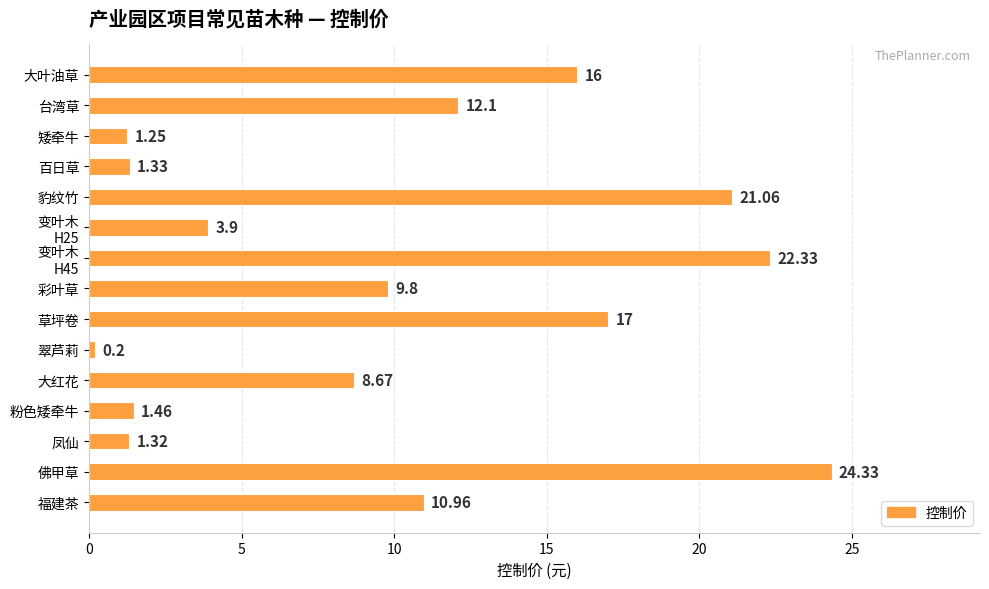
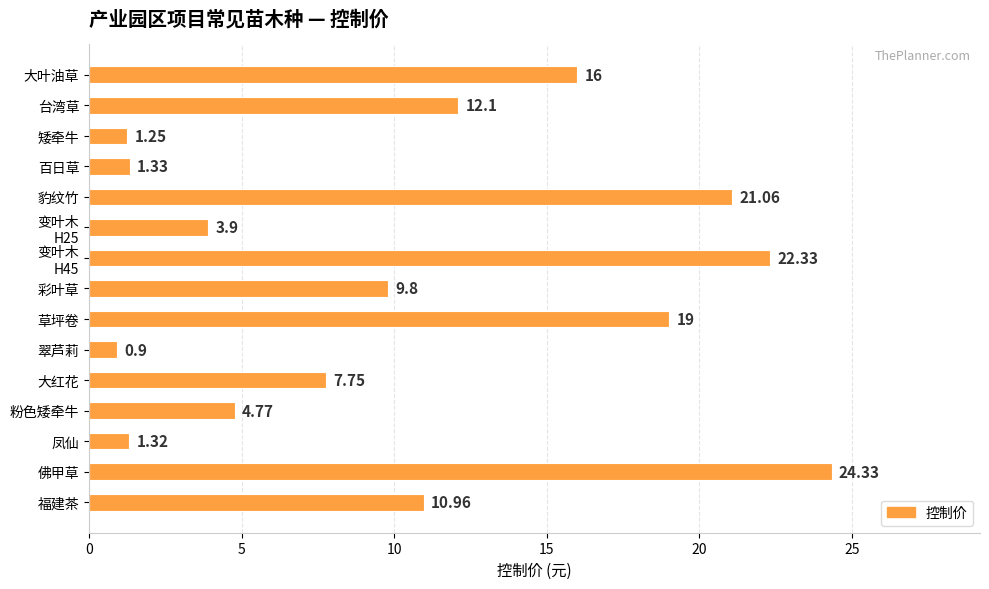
  {
    "大叶油草": 16,
    "台湾草": 12.1,
    "矮牵牛": 1.25,
    "百日草": 1.33,
    "豹纹竹": 21.06,
    "变叶木 H25": 3.9,
    "变叶木 H45": 22.33,
    "彩叶草": 9.8,
-   "草坪卷": 17,
-   "翠芦莉": 0.2,
-   "大红花": 8.67,
-   "粉色矮牵牛": 1.46,
+   "草坪卷": 19,
+   "翠芦莉": 0.9,
+   "大红花": 7.75,
+   "粉色矮牵牛": 4.77,
    "凤仙": 1.32,
    "佛甲草": 24.33,
    "福建茶": 10.96
  }
